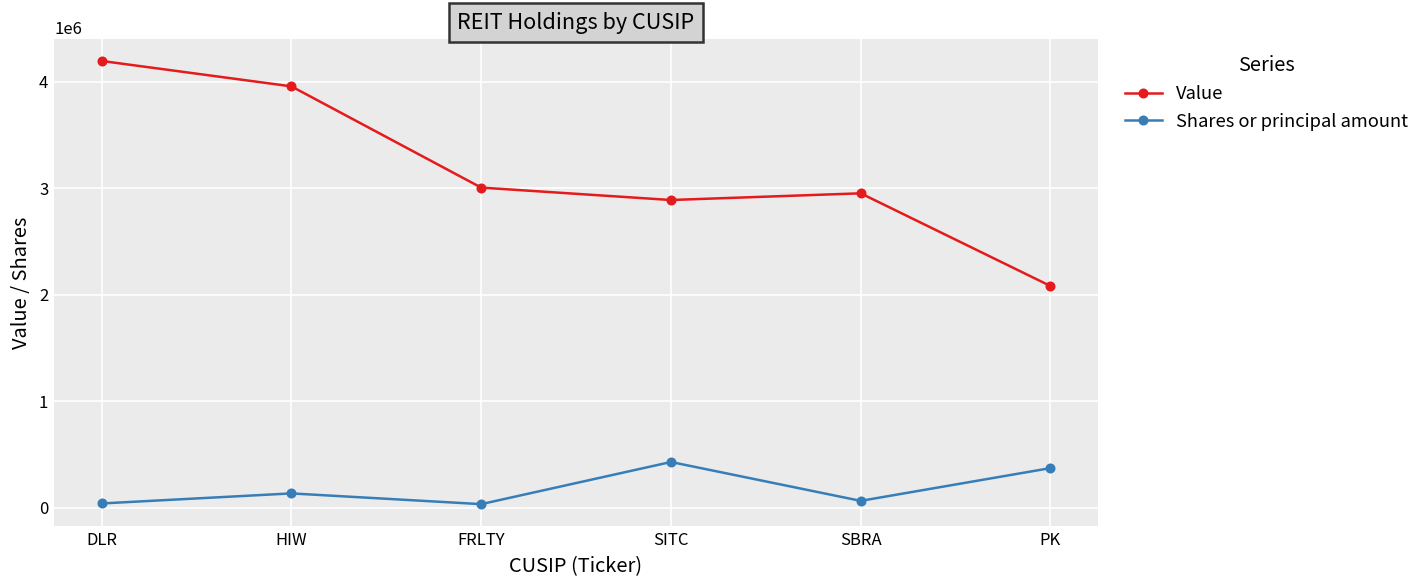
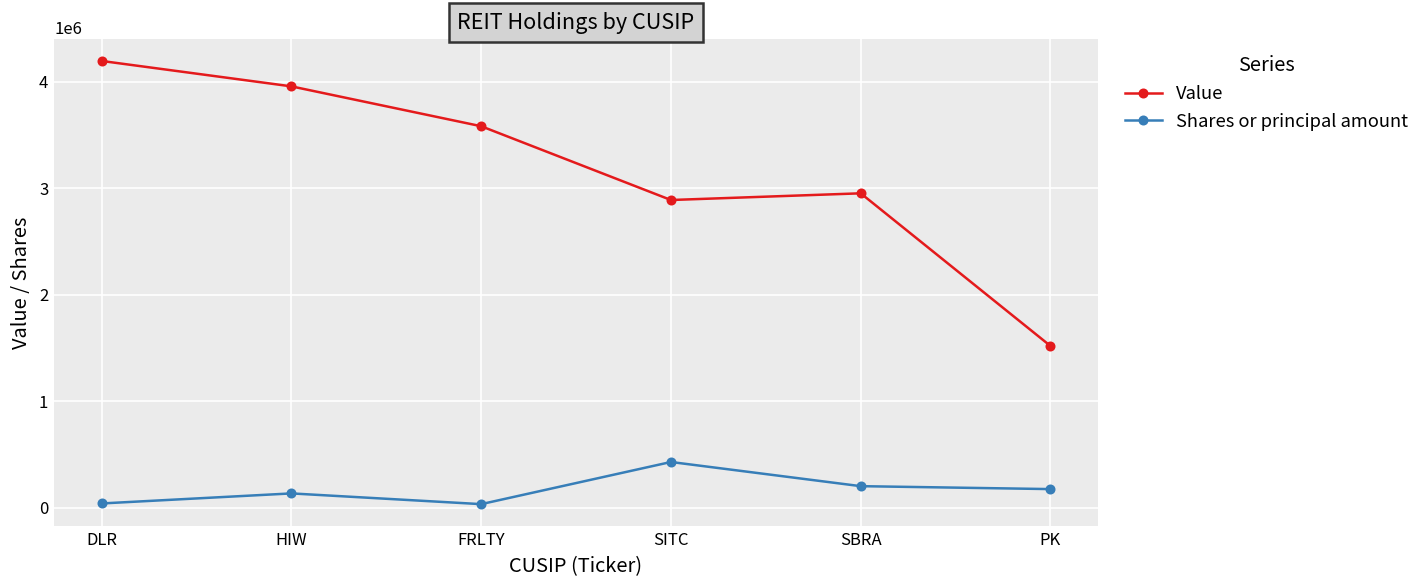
  {
    "Value": {
      "DLR": 4200000,
      "HIW": 4000000,
-     "FRLTY": 3000000,
+     "FRLTY": 3600000,
      "SITC": 2900000,
      "SBRA": 3000000,
-     "PK": 2100000
+     "PK": 1500000
    },
    "Shares or principal amount": {
      "DLR": 0,
      "HIW": 100000,
      "FRLTY": 0,
      "SITC": 400000,
-     "SBRA": 100000,
-     "PK": 400000
+     "SBRA": 200000,
+     "PK": 200000
    }
  }
